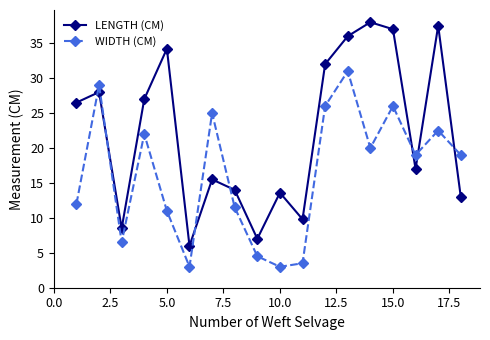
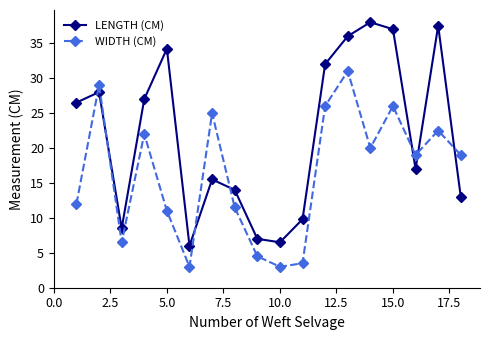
  {
    "LENGTH (CM)": {
      "5.0": 34,
-     "10.0": 14,
+     "10.0": 7,
      "15.0": 37
    },
    "WIDTH (CM)": {
      "5.0": 11,
      "10.0": 3,
      "15.0": 26
    }
  }
